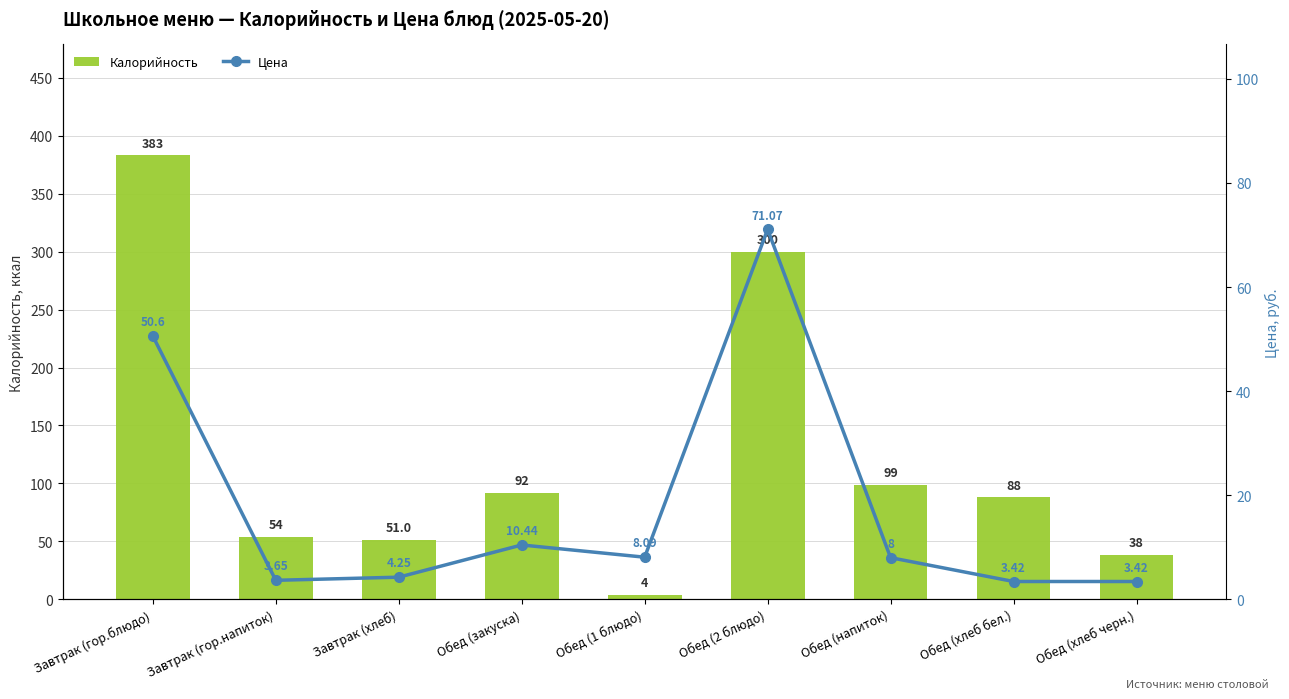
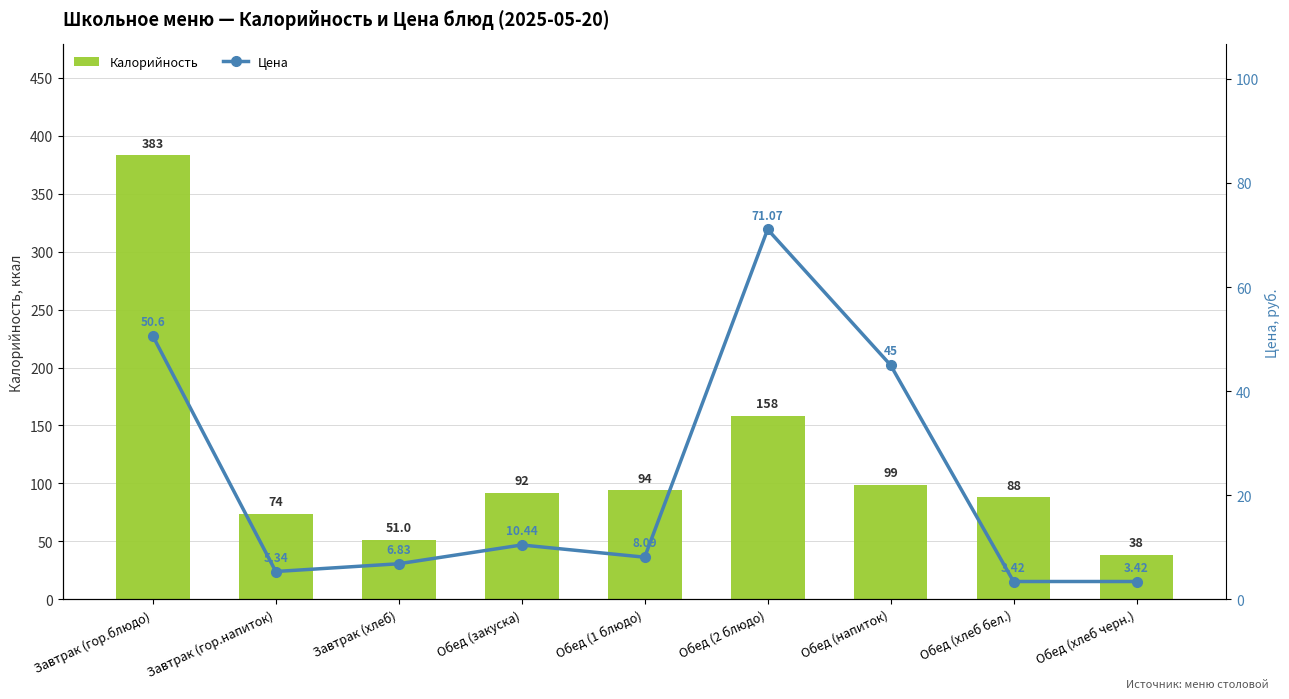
  {
    "Калорийность": {
      "Завтрак (гор.блюдо)": 383,
-     "Завтрак (гор.напиток)": 54,
+     "Завтрак (гор.напиток)": 74,
      "Завтрак (хлеб)": 51.0,
      "Обед (закуска)": 92,
-     "Обед (1 блюдо)": 4,
-     "Обед (2 блюдо)": 300,
+     "Обед (1 блюдо)": 94,
+     "Обед (2 блюдо)": 158,
      "Обед (напиток)": 99,
      "Обед (хлеб бел.)": 88,
      "Обед (хлеб черн.)": 38
    },
    "Цена": {
      "Завтрак (гор.блюдо)": 50.6,
-     "Завтрак (гор.напиток)": 3.65,
-     "Завтрак (хлеб)": 4.25,
+     "Завтрак (гор.напиток)": 5.34,
+     "Завтрак (хлеб)": 6.83,
      "Обед (закуска)": 10.44,
      "Обед (1 блюдо)": 8.09,
      "Обед (2 блюдо)": 71.07,
-     "Обед (напиток)": 8,
+     "Обед (напиток)": 45,
      "Обед (хлеб бел.)": 3.42,
      "Обед (хлеб черн.)": 3.42
    }
  }
